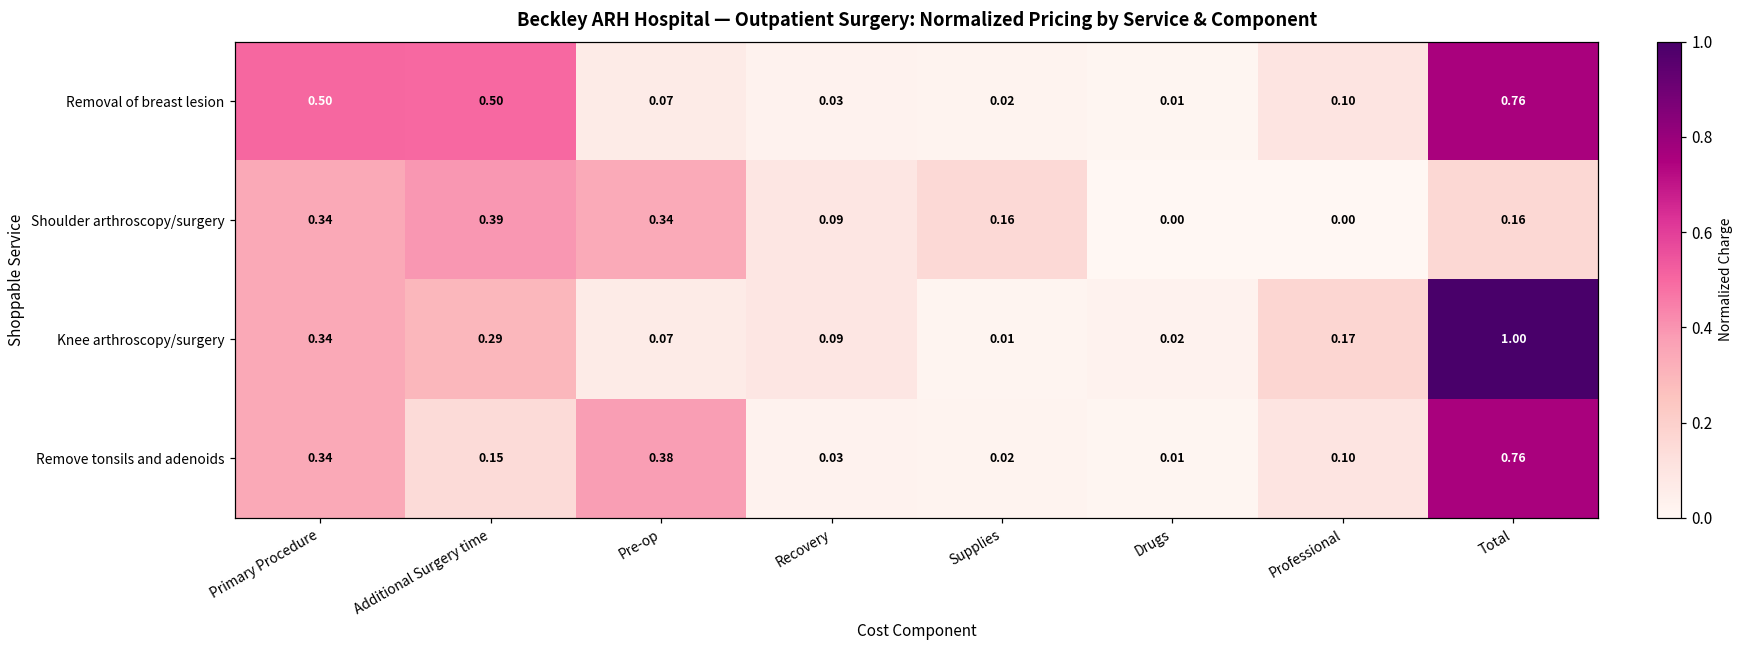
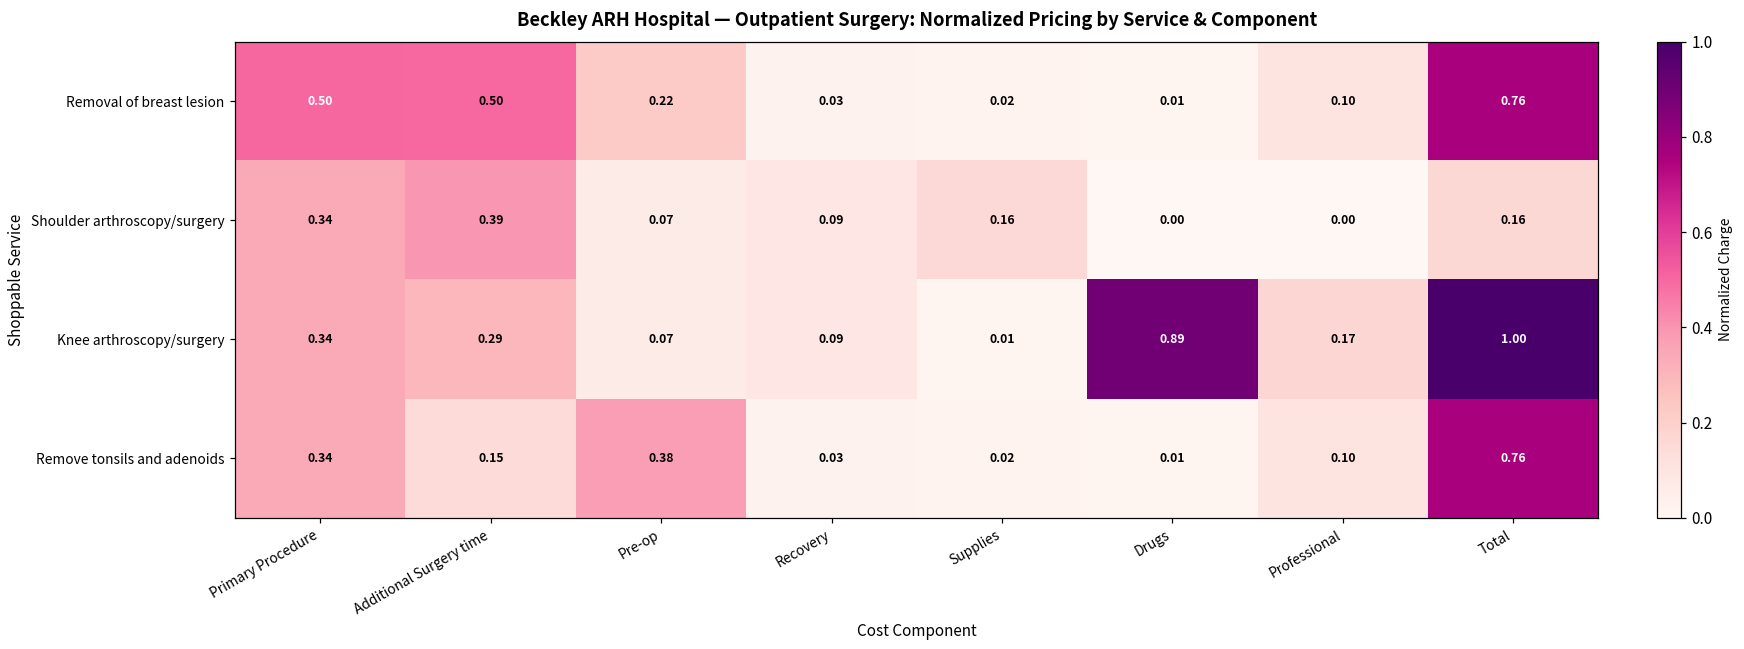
  {
    "Removal of breast lesion": {
      "Primary Procedure": 0.50,
      "Additional Surgery time": 0.50,
-     "Pre-op": 0.07,
+     "Pre-op": 0.22,
      "Recovery": 0.03,
      "Supplies": 0.02,
      "Drugs": 0.01,
      "Professional": 0.10,
      "Total": 0.76
    },
    "Shoulder arthroscopy/surgery": {
      "Primary Procedure": 0.34,
      "Additional Surgery time": 0.39,
-     "Pre-op": 0.34,
+     "Pre-op": 0.07,
      "Recovery": 0.09,
      "Supplies": 0.16,
      "Drugs": 0.00,
      "Professional": 0.00,
      "Total": 0.16
    },
    "Knee arthroscopy/surgery": {
      "Primary Procedure": 0.34,
      "Additional Surgery time": 0.29,
      "Pre-op": 0.07,
      "Recovery": 0.09,
      "Supplies": 0.01,
-     "Drugs": 0.02,
+     "Drugs": 0.89,
      "Professional": 0.17,
      "Total": 1.00
    },
    "Remove tonsils and adenoids": {
      "Primary Procedure": 0.34,
      "Additional Surgery time": 0.15,
      "Pre-op": 0.38,
      "Recovery": 0.03,
      "Supplies": 0.02,
      "Drugs": 0.01,
      "Professional": 0.10,
      "Total": 0.76
    }
  }
